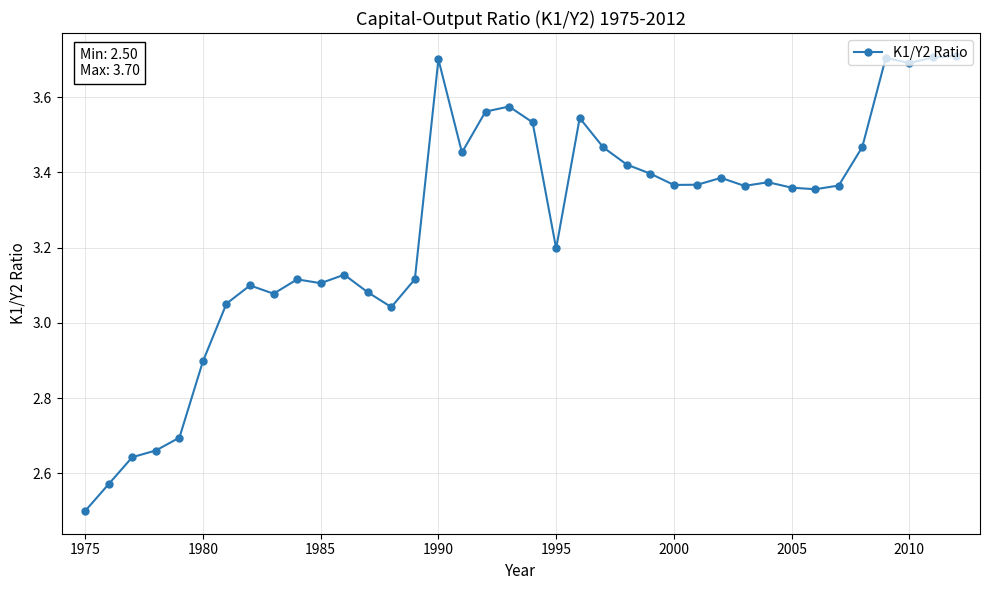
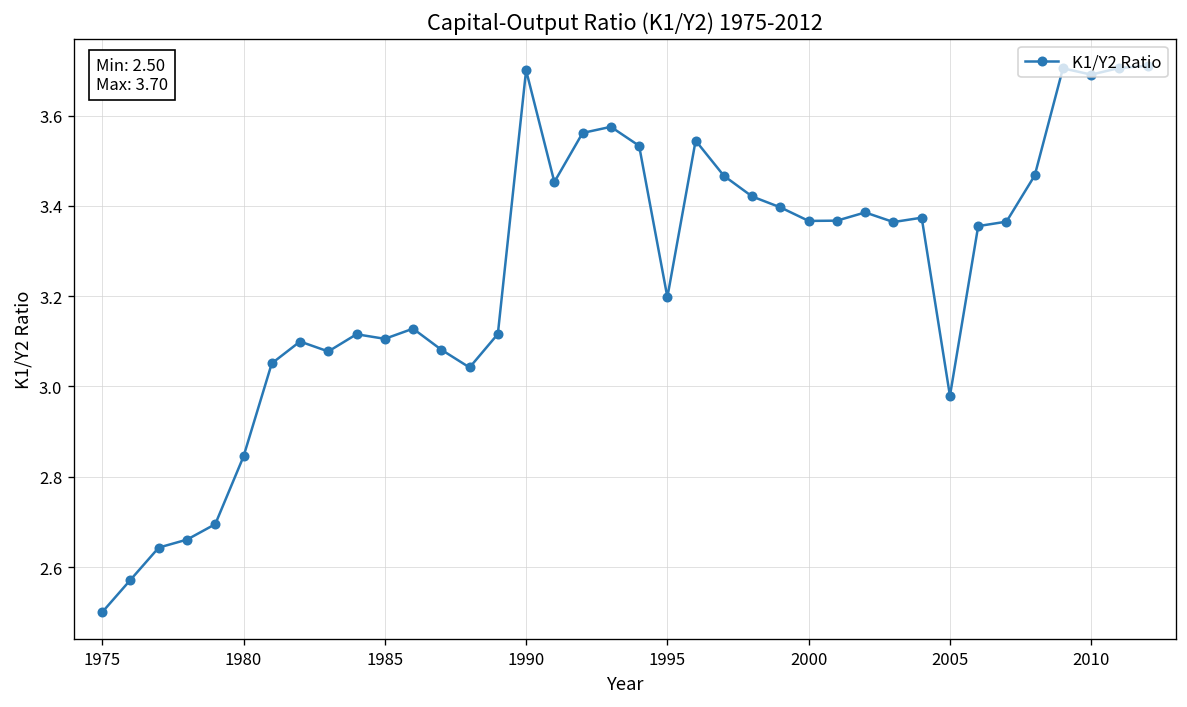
  {
    "1975": 2.50,
-   "1980": 2.90,
+   "1980": 2.84,
    "1985": 3.11,
    "1990": 3.70,
    "1995": 3.20,
    "2000": 3.37,
-   "2005": 3.36
+   "2005": 2.98
  }
